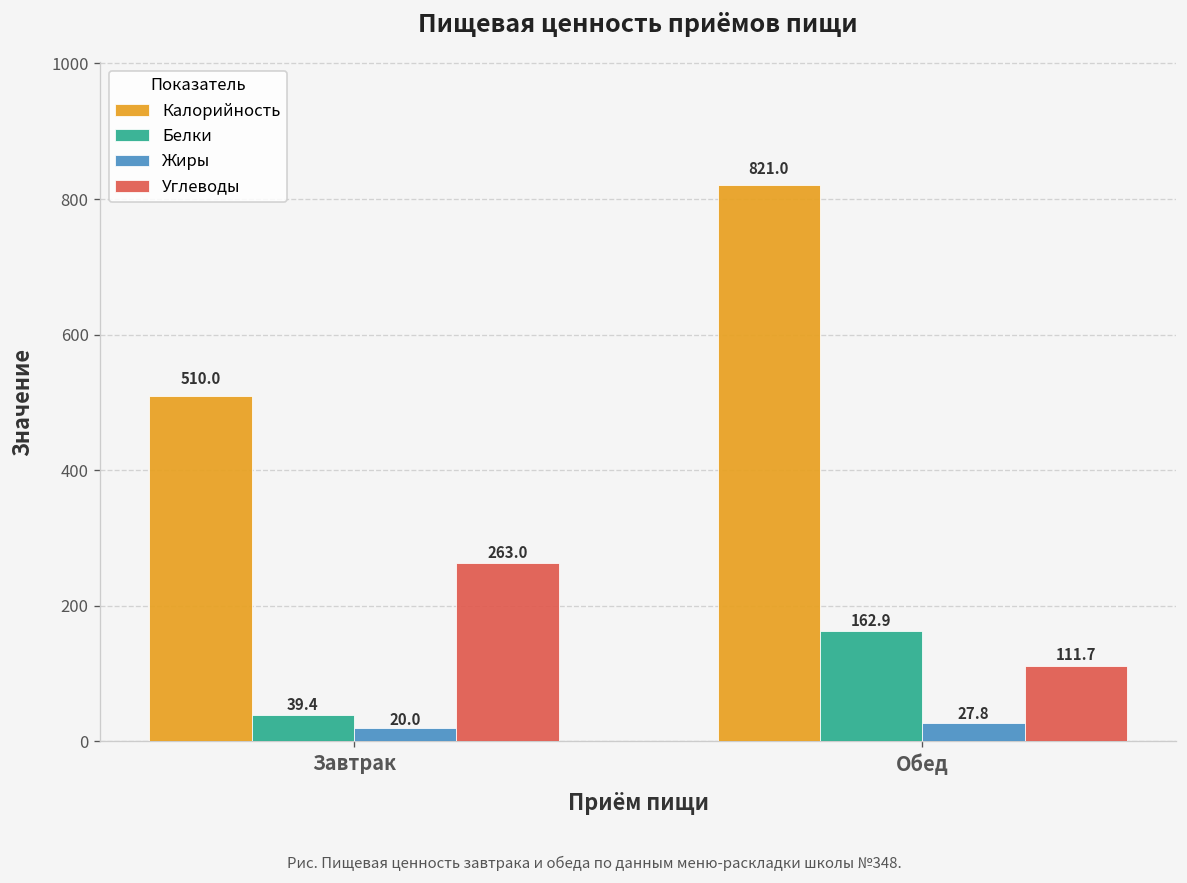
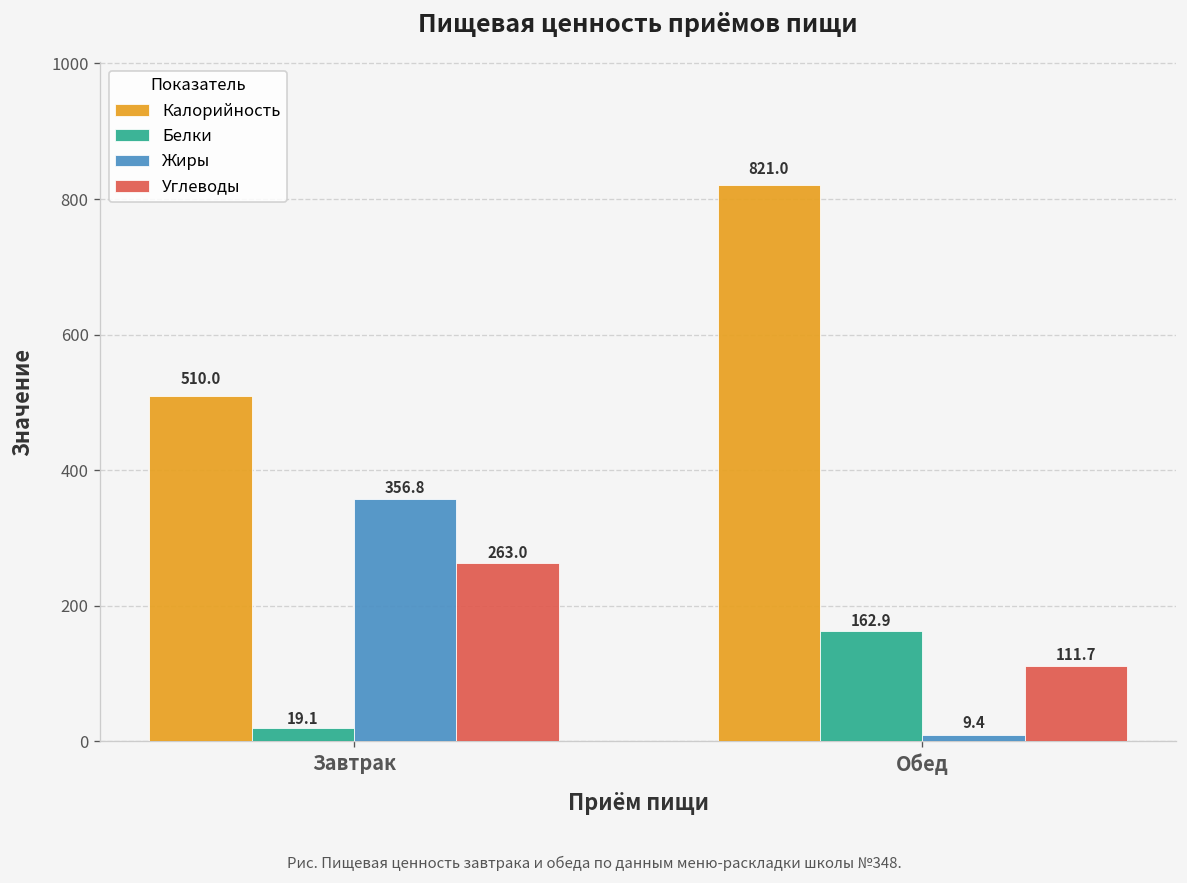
  {
    "Калорийность": {
      "Завтрак": 510.0,
      "Обед": 821.0
    },
    "Белки": {
-     "Завтрак": 39.4,
+     "Завтрак": 19.1,
      "Обед": 162.9
    },
    "Жиры": {
-     "Завтрак": 20.0,
-     "Обед": 27.8
+     "Завтрак": 356.8,
+     "Обед": 9.4
    },
    "Углеводы": {
      "Завтрак": 263.0,
      "Обед": 111.7
    }
  }
